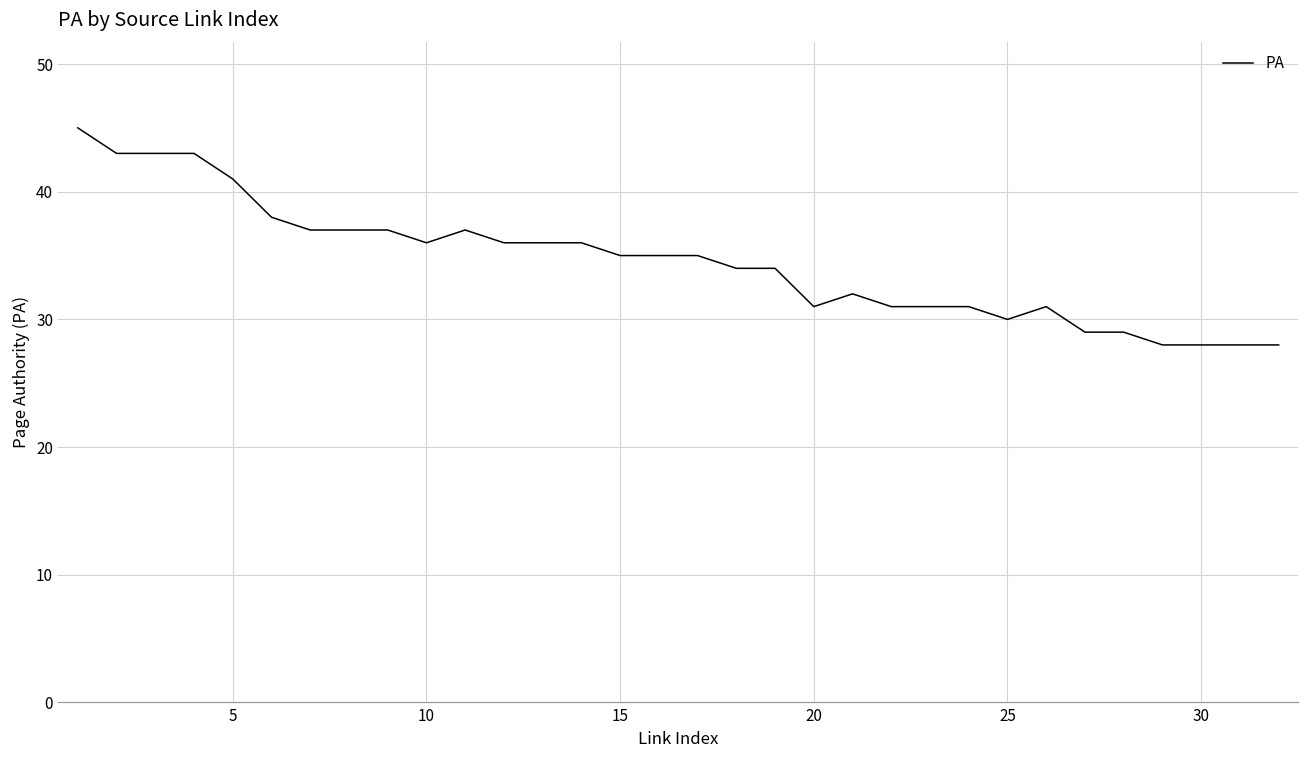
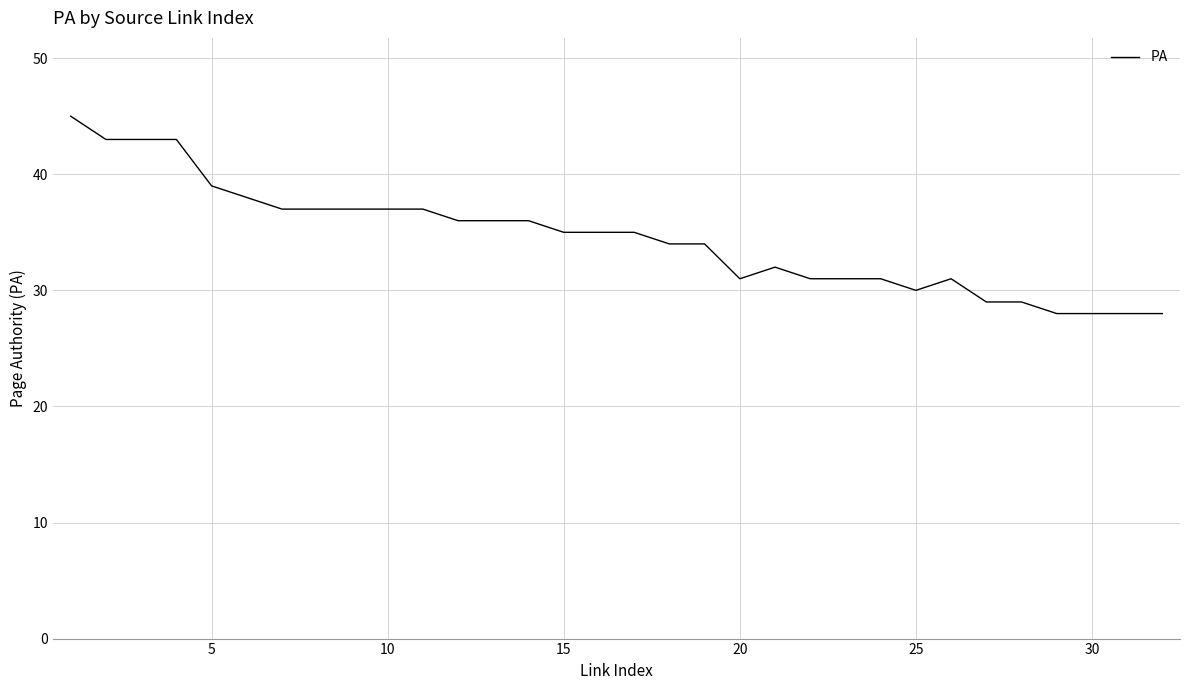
  {
-   "5": 41,
-   "10": 36,
+   "5": 39,
+   "10": 37,
    "15": 35,
    "20": 31,
    "25": 30,
    "30": 28
  }
